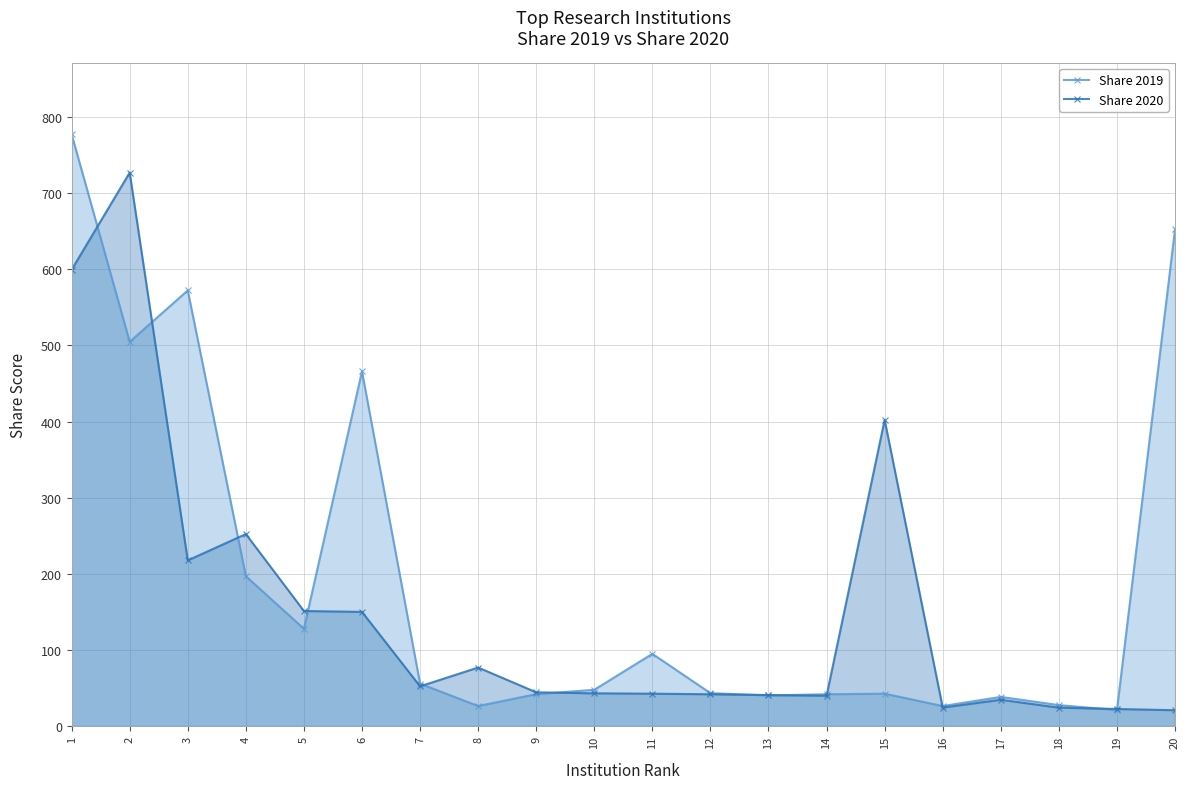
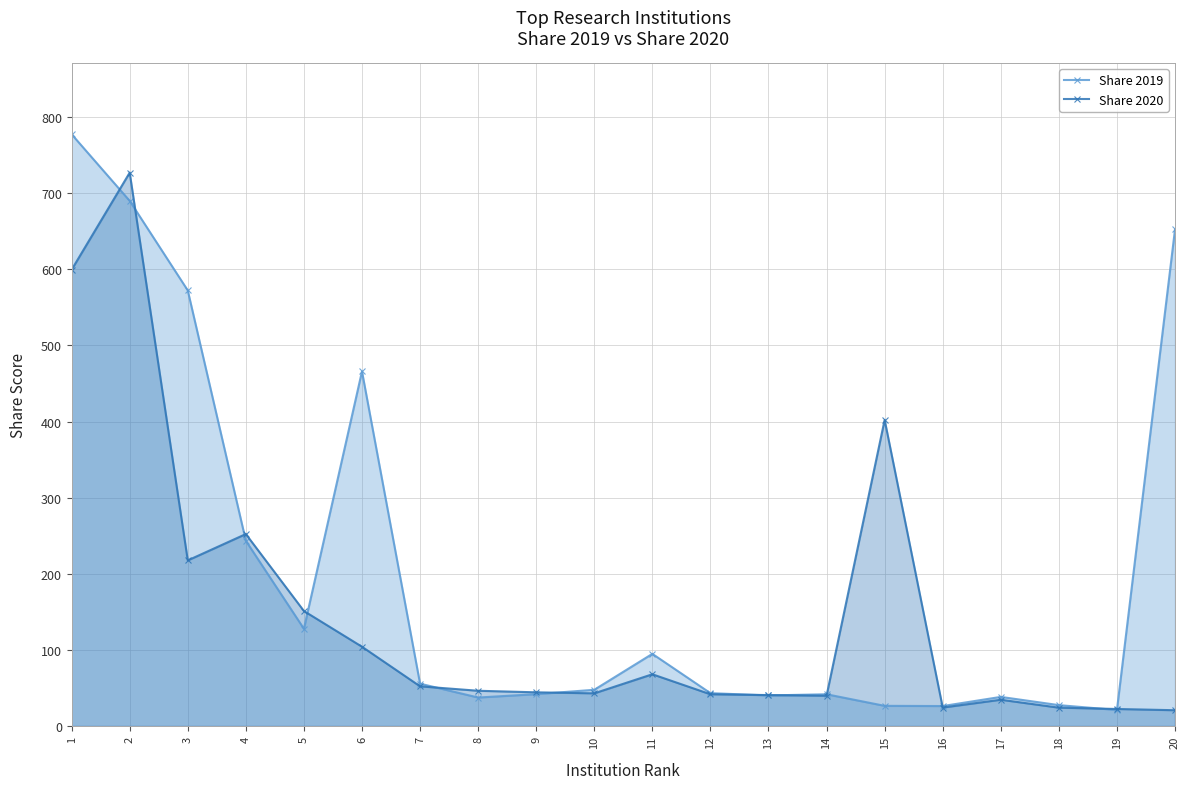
  {
    "Share 2019": {
      "1": 780,
-     "2": 500,
+     "2": 690,
      "3": 570,
-     "4": 200,
+     "4": 240,
      "5": 130,
      "6": 470,
      "7": 60,
-     "8": 30,
+     "8": 40,
      "10": 50,
      "11": 90,
-     "15": 40,
+     "15": 30,
      "17": 40,
      "18": 30,
      "20": 650
    },
    "Share 2020": {
      "1": 600,
      "2": 730,
      "3": 220,
      "4": 250,
      "5": 150,
-     "6": 150,
+     "6": 100,
      "7": 50,
-     "8": 80,
+     "8": 50,
      "10": 40,
-     "11": 40,
+     "11": 70,
      "15": 400,
      "17": 30,
      "18": 20,
      "20": 20
    }
  }
